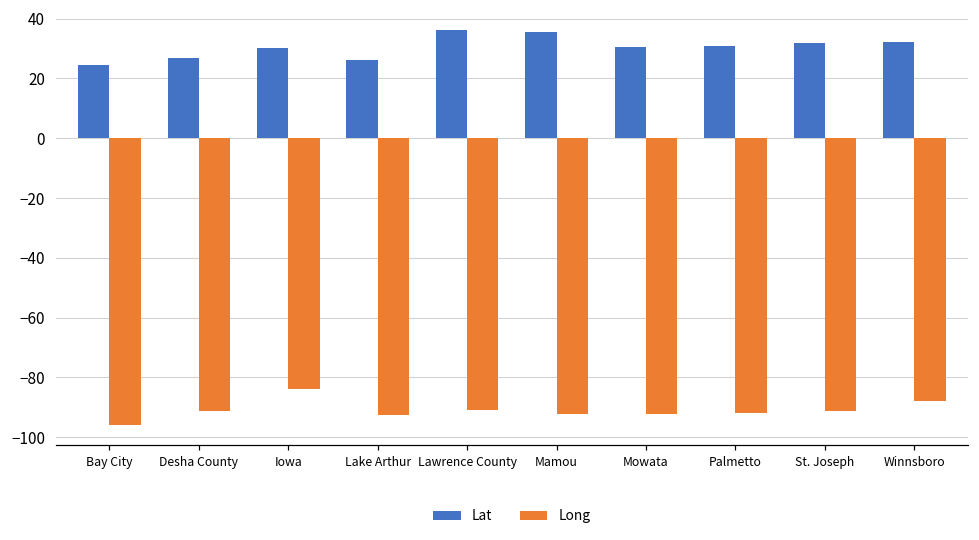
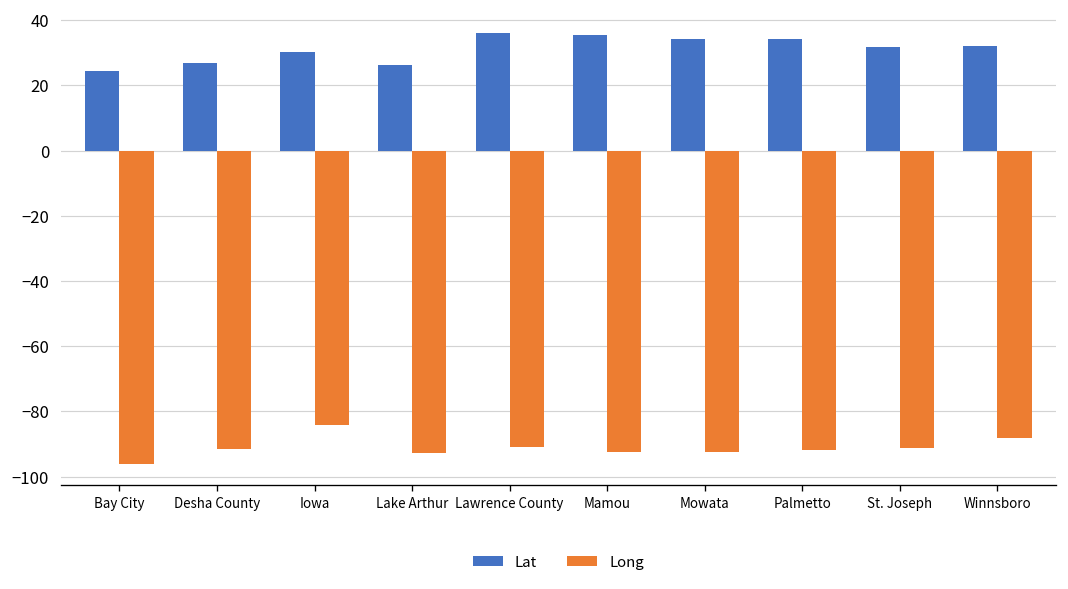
  {
    "Lat": {
      "Bay City": 24,
      "Desha County": 27,
      "Iowa": 30,
      "Lake Arthur": 26,
      "Lawrence County": 36,
      "Mamou": 36,
-     "Mowata": 30,
-     "Palmetto": 31,
+     "Mowata": 34,
+     "Palmetto": 34,
      "St. Joseph": 32,
      "Winnsboro": 32
    },
    "Long": {
      "Bay City": -96,
      "Desha County": -91,
      "Iowa": -84,
      "Lake Arthur": -93,
      "Lawrence County": -91,
      "Mamou": -92,
      "Mowata": -92,
      "Palmetto": -92,
      "St. Joseph": -91,
      "Winnsboro": -88
    }
  }
